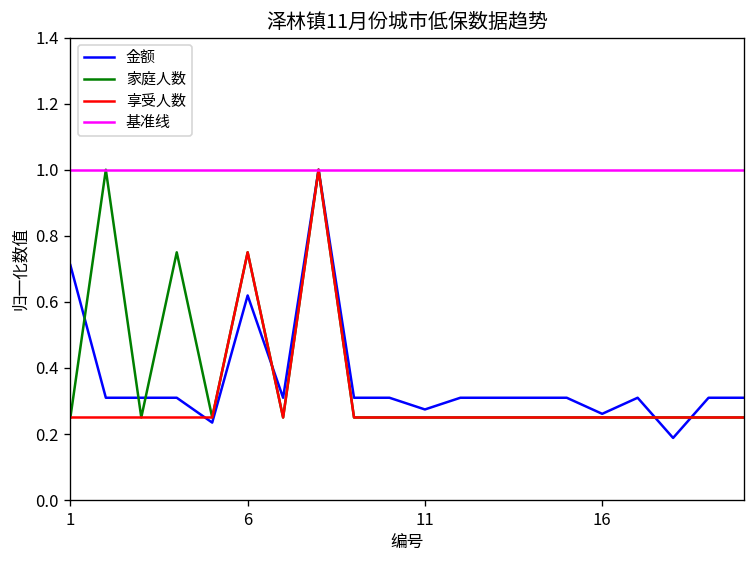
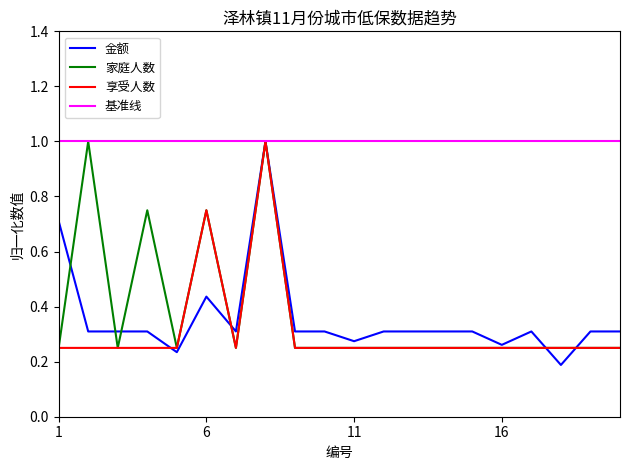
  {
    "金额": {
      "1": 0.71,
-     "6": 0.62,
+     "6": 0.44,
      "11": 0.27,
      "16": 0.26
    }
  }
